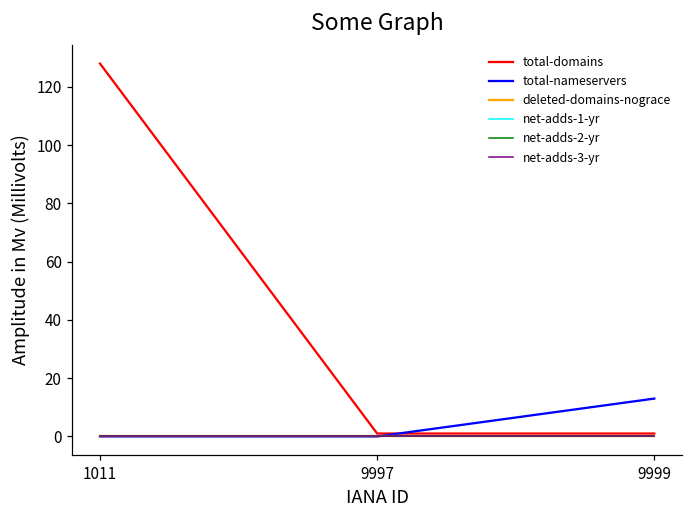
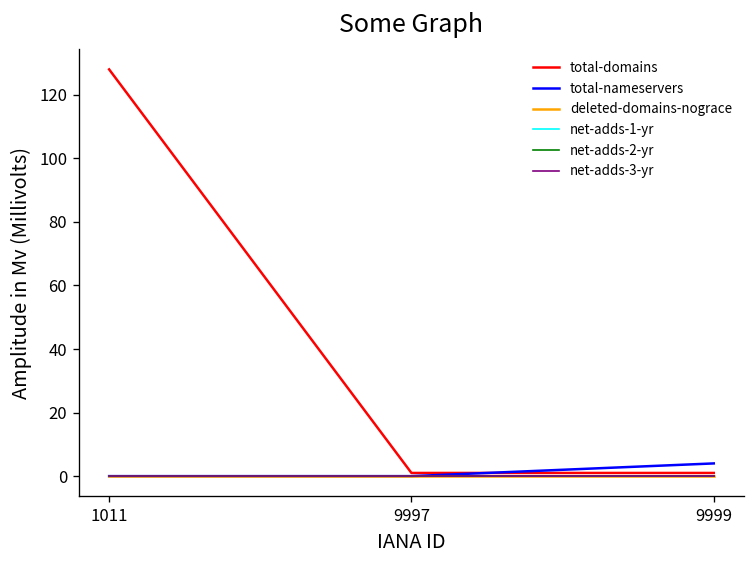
  {
    "total-domains": {
      "1011": 128,
      "9997": 1,
      "9999": 1
    },
    "total-nameservers": {
-     "9999": 13
+     "9999": 4
    },
    "net-adds-3-yr": {
      "9999": 0
    }
  }
